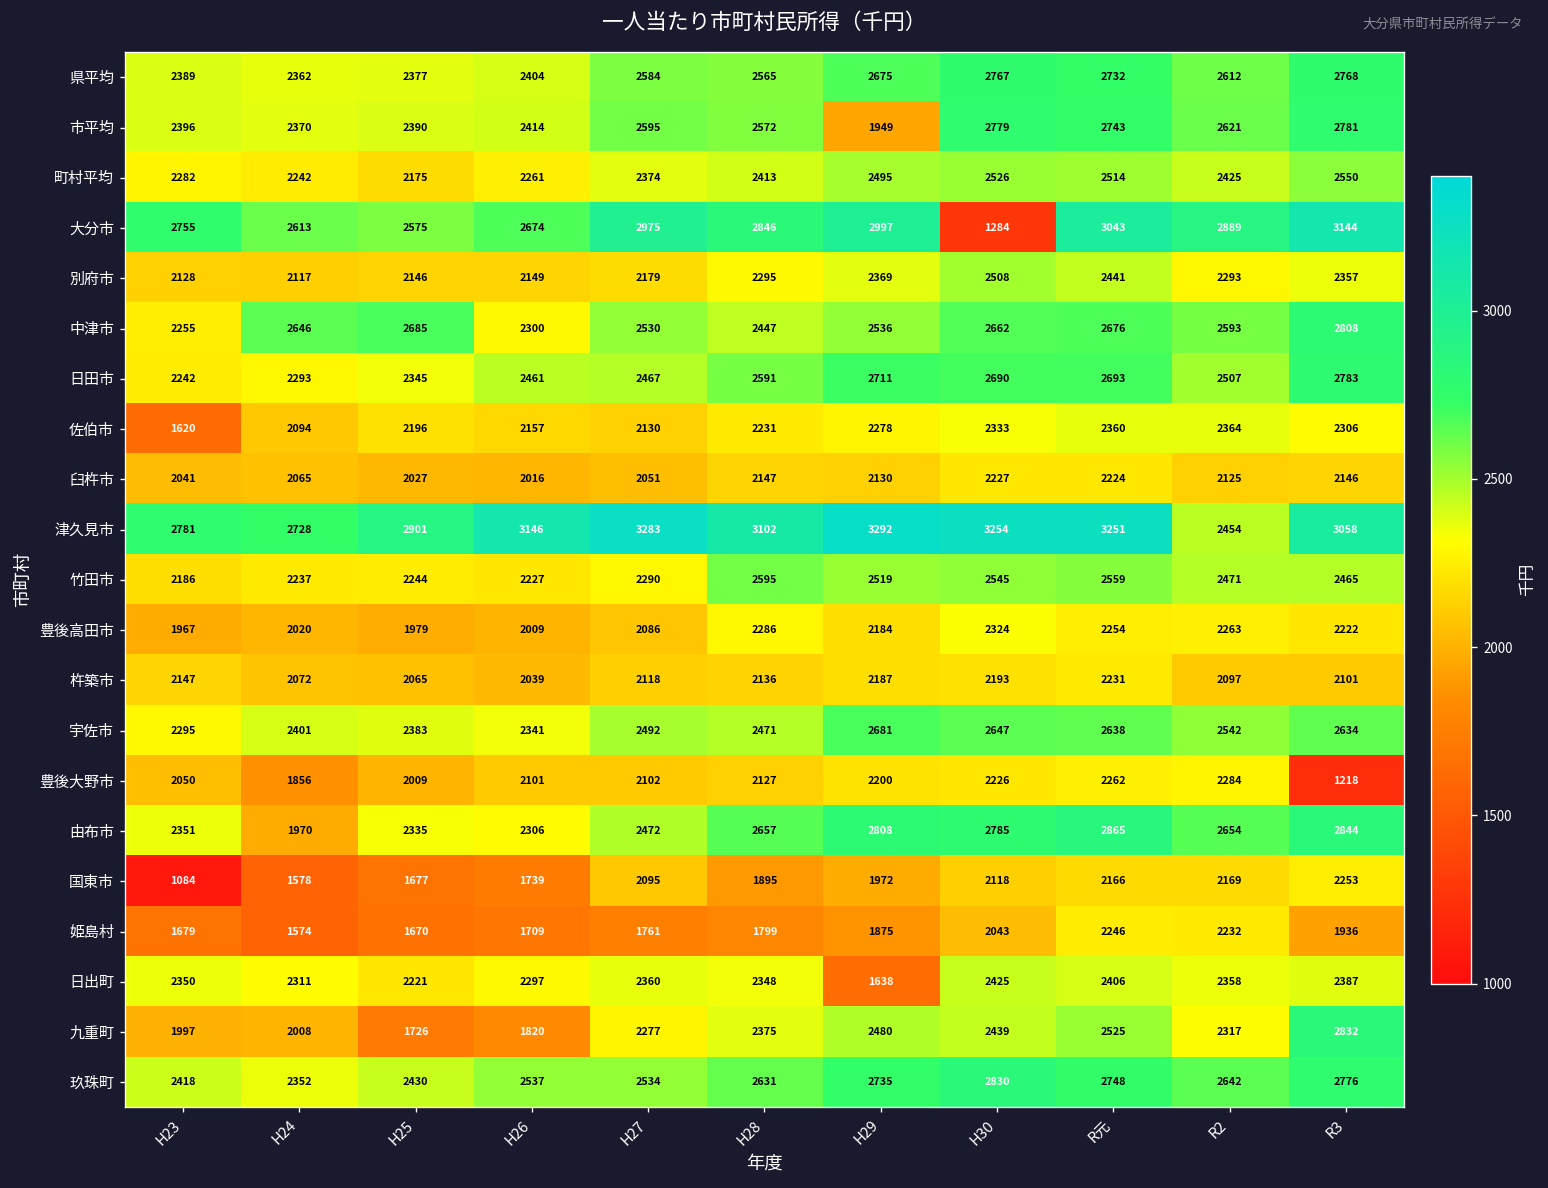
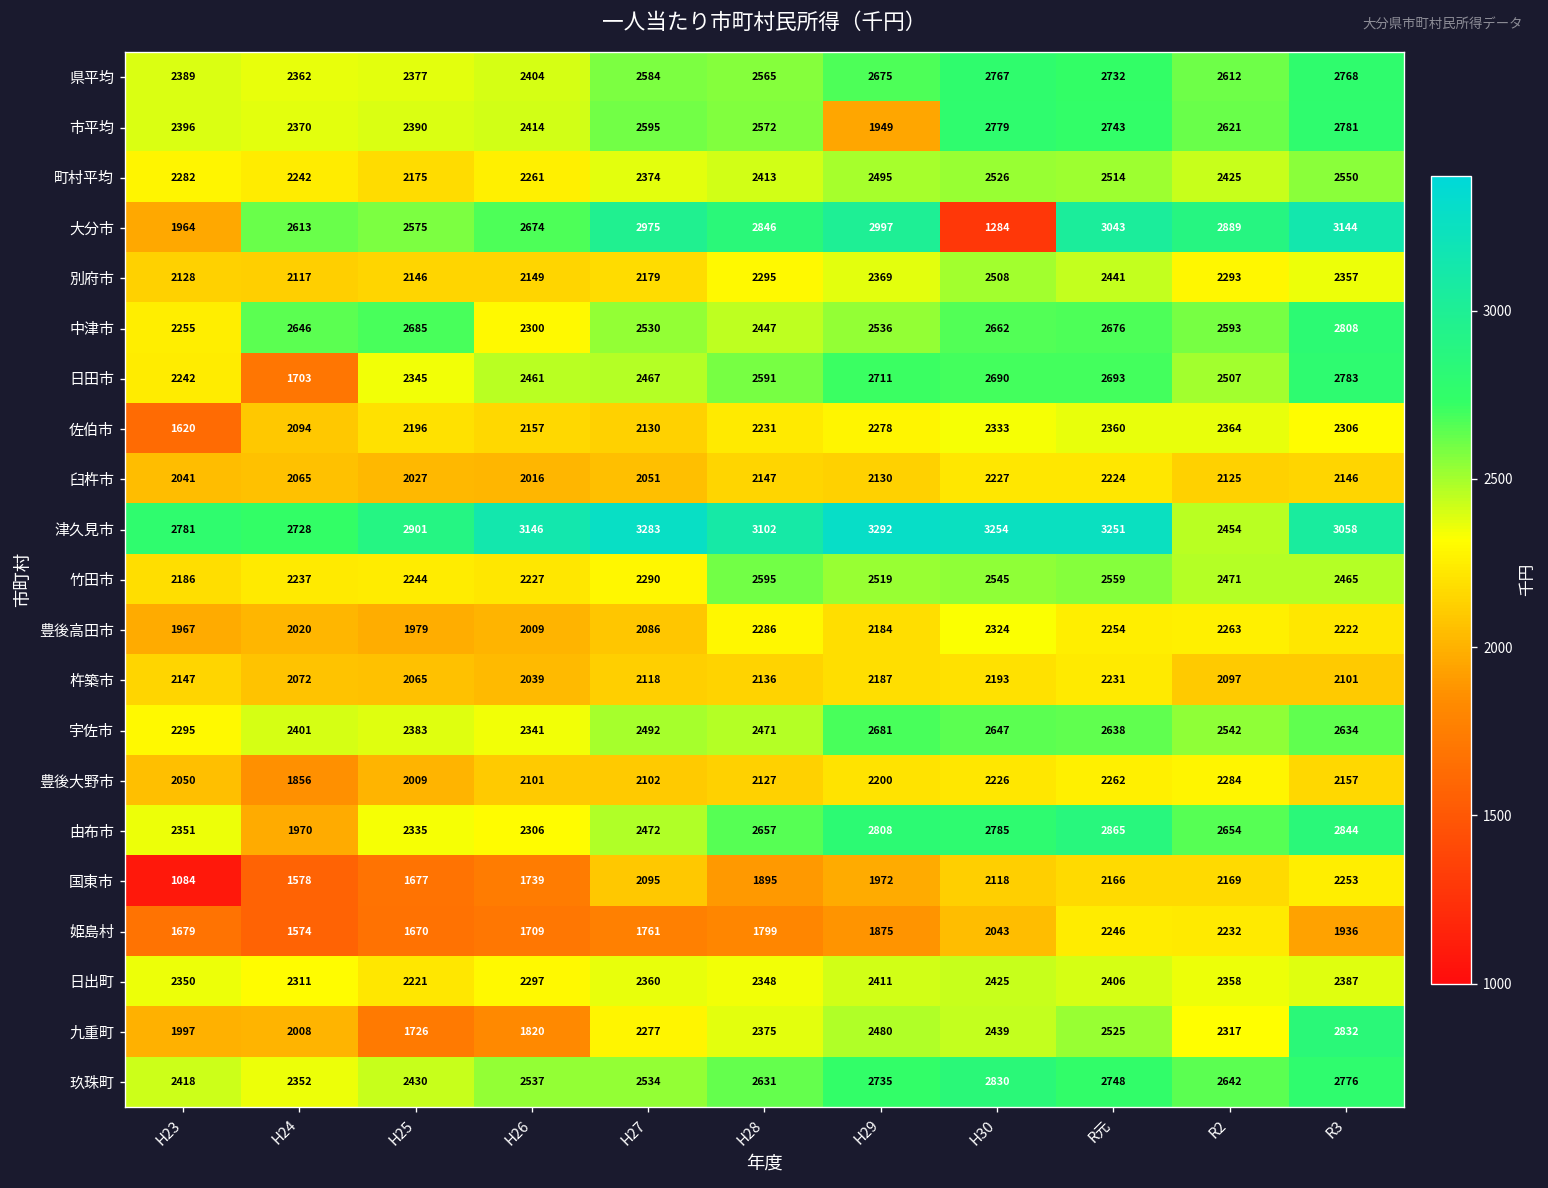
  {
    "大分市": {
-     "H23": 2755,
+     "H23": 1964,
      "H24": 2613,
      "H25": 2575,
      "H26": 2674,
      "H27": 2975,
      "H28": 2846,
      "H29": 2997,
      "H30": 1284,
      "R元": 3043,
      "R2": 2889,
      "R3": 3144
    },
    "日田市": {
      "H23": 2242,
-     "H24": 2293,
+     "H24": 1703,
      "H25": 2345,
      "H26": 2461,
      "H27": 2467,
      "H28": 2591,
      "H29": 2711,
      "H30": 2690,
      "R元": 2693,
      "R2": 2507,
      "R3": 2783
    },
    "豊後大野市": {
      "H23": 2050,
      "H24": 1856,
      "H25": 2009,
      "H26": 2101,
      "H27": 2102,
      "H28": 2127,
      "H29": 2200,
      "H30": 2226,
      "R元": 2262,
      "R2": 2284,
-     "R3": 1218
+     "R3": 2157
    },
    "日出町": {
      "H23": 2350,
      "H24": 2311,
      "H25": 2221,
      "H26": 2297,
      "H27": 2360,
      "H28": 2348,
-     "H29": 1638,
+     "H29": 2411,
      "H30": 2425,
      "R元": 2406,
      "R2": 2358,
      "R3": 2387
    }
  }
